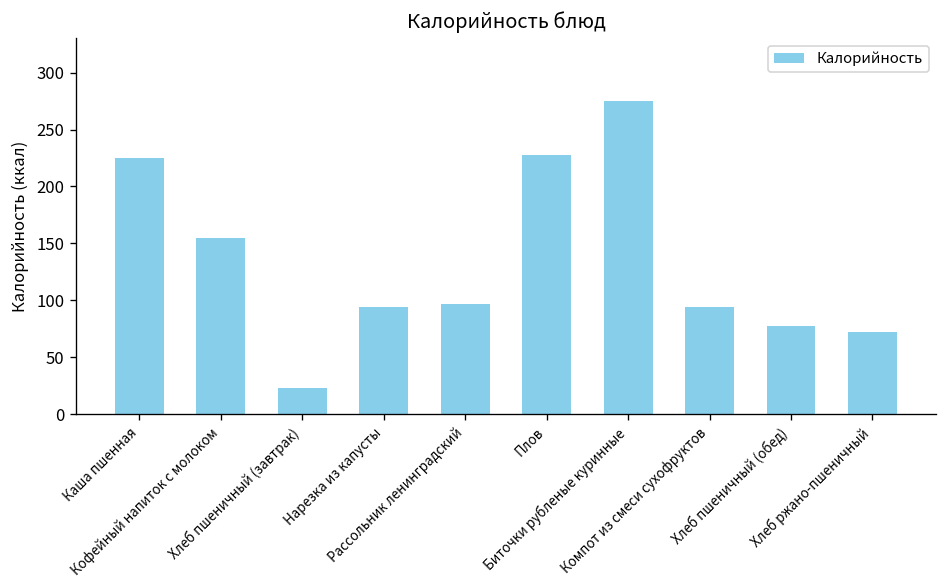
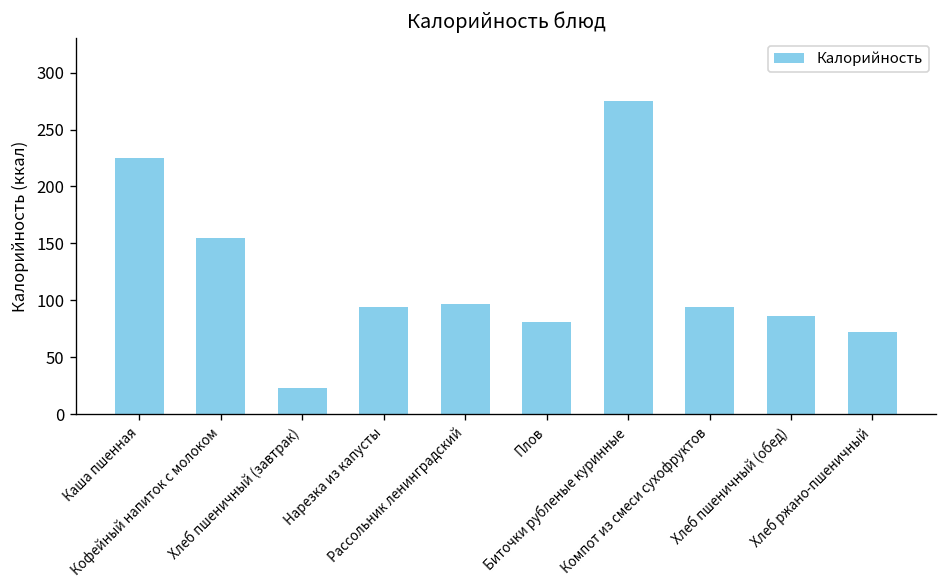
  {
    "Каша пшенная": 230,
    "Кофейный напиток с молоком": 160,
    "Хлеб пшеничный (завтрак)": 20,
    "Нарезка из капусты": 90,
    "Рассольник ленинградский": 100,
-   "Плов": 230,
+   "Плов": 80,
    "Биточки рубленые куринные": 280,
    "Компот из смеси сухофруктов": 90,
-   "Хлеб пшеничный (обед)": 80,
+   "Хлеб пшеничный (обед)": 90,
    "Хлеб ржано-пшеничный": 70
  }
